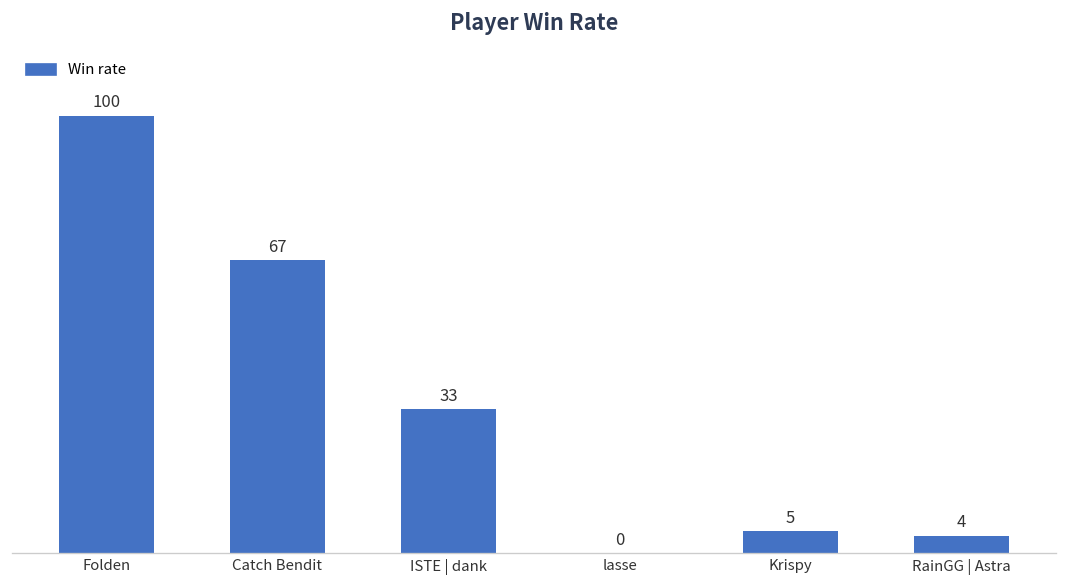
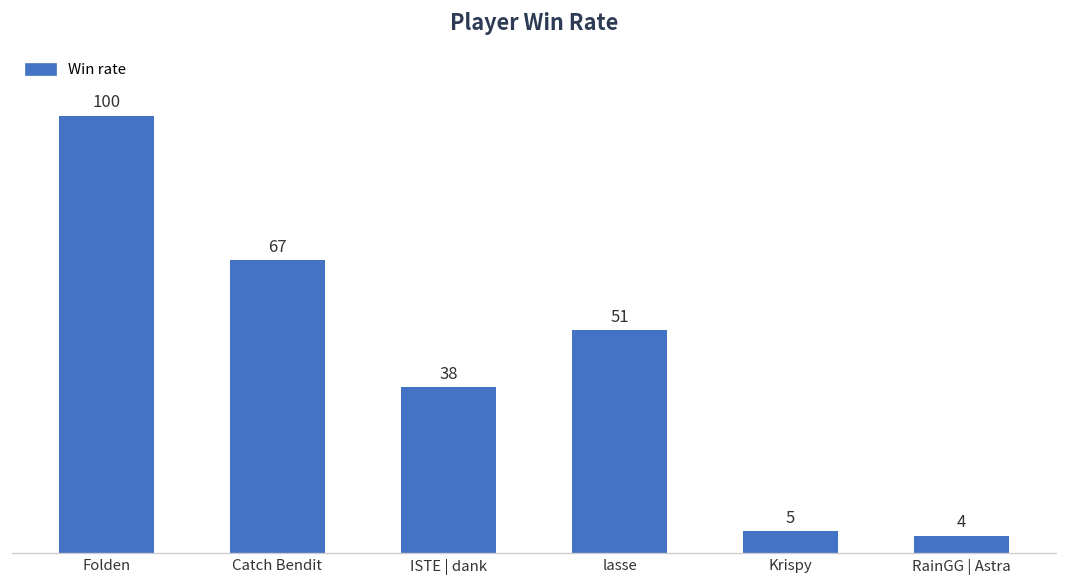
  {
    "Folden": 100,
    "Catch Bendit": 67,
-   "ISTE | dank": 33,
-   "lasse": 0,
+   "ISTE | dank": 38,
+   "lasse": 51,
    "Krispy": 5,
    "RainGG | Astra": 4
  }
